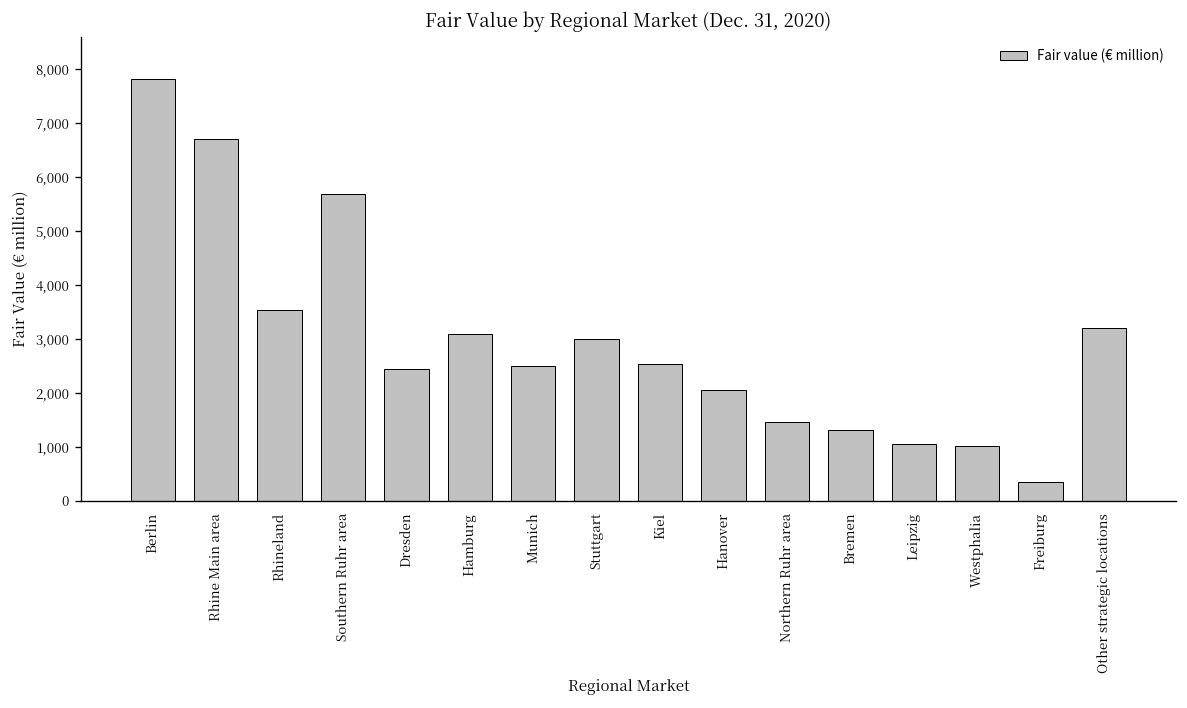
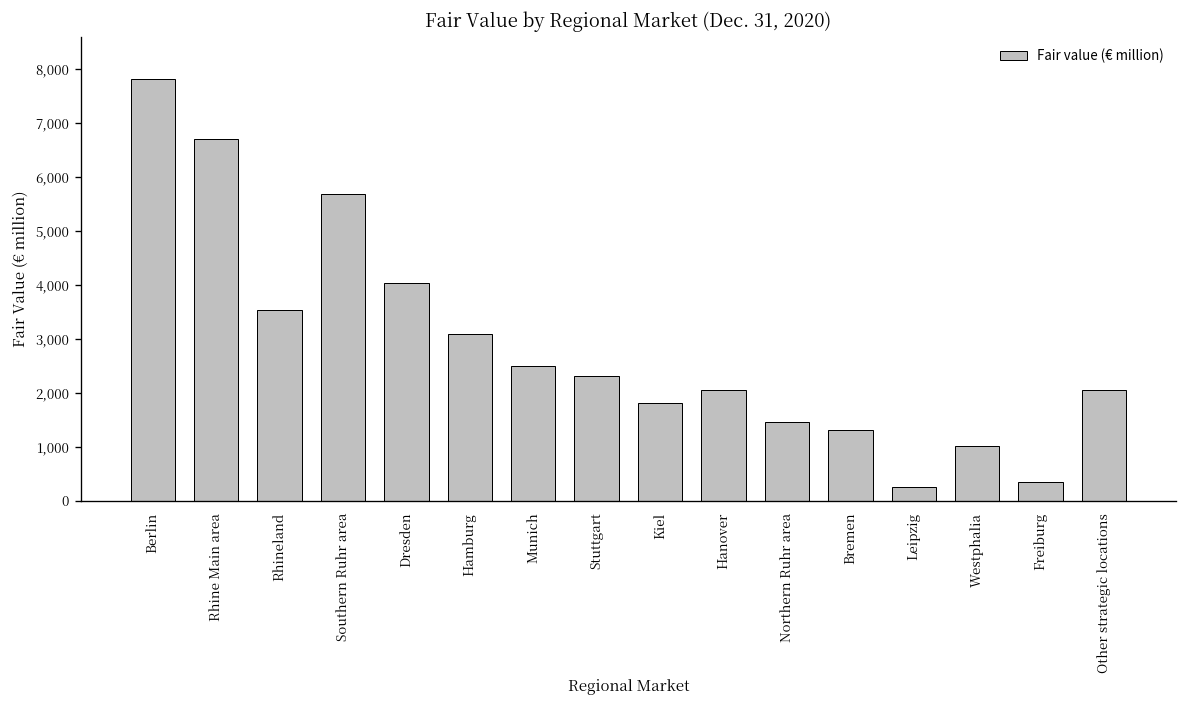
  {
    "Berlin": "7,800",
    "Rhine Main area": "6,700",
    "Rhineland": "3,500",
    "Southern Ruhr area": "5,700",
-   "Dresden": "2,400",
+   "Dresden": "4,000",
    "Hamburg": "3,100",
    "Munich": "2,500",
-   "Stuttgart": "3,000",
-   "Kiel": "2,500",
+   "Stuttgart": "2,300",
+   "Kiel": "1,800",
    "Hanover": "2,100",
    "Northern Ruhr area": "1,500",
    "Bremen": "1,300",
-   "Leipzig": "1,100",
+   "Leipzig": "300",
    "Westphalia": "1,000",
    "Freiburg": "400",
-   "Other strategic locations": "3,200"
+   "Other strategic locations": "2,100"
  }
